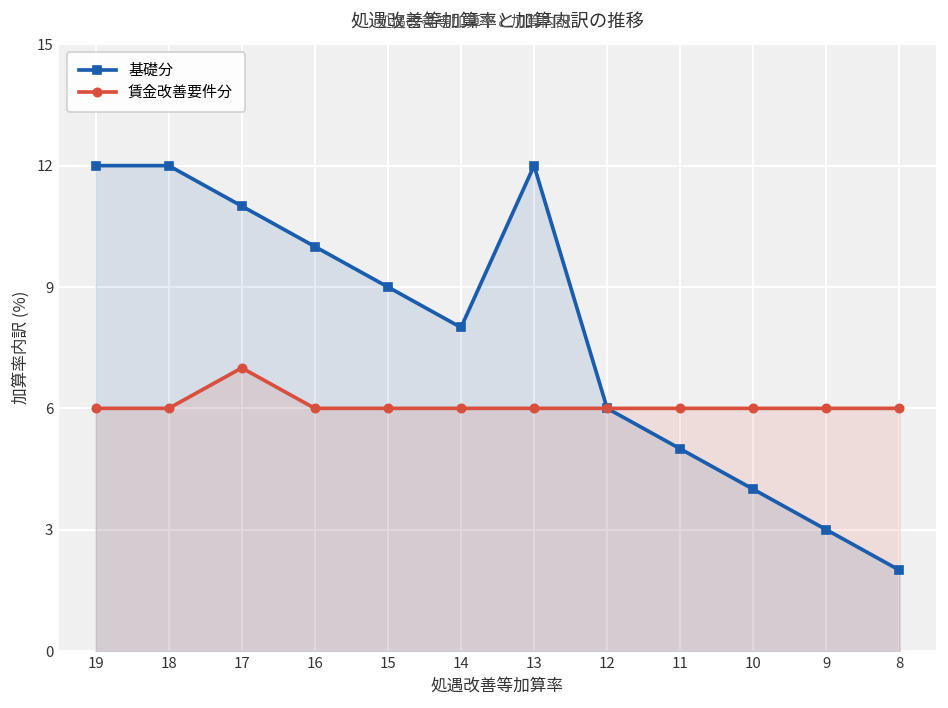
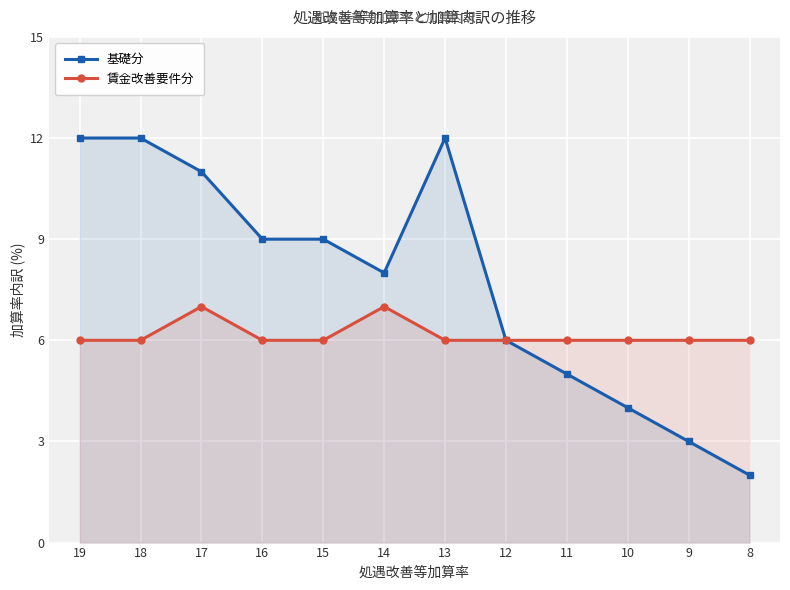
  {
    "基礎分": {
      "19": 12,
      "18": 12,
      "17": 11,
-     "16": 10,
+     "16": 9,
      "15": 9,
      "14": 8,
      "13": 12,
      "11": 5,
      "10": 4,
      "9": 3,
      "8": 2
    },
    "賃金改善要件分": {
      "19": 6,
      "18": 6,
      "17": 7,
      "16": 6,
      "15": 6,
-     "14": 6,
+     "14": 7,
      "13": 6,
      "11": 6,
      "10": 6,
      "9": 6,
      "8": 6
    }
  }
